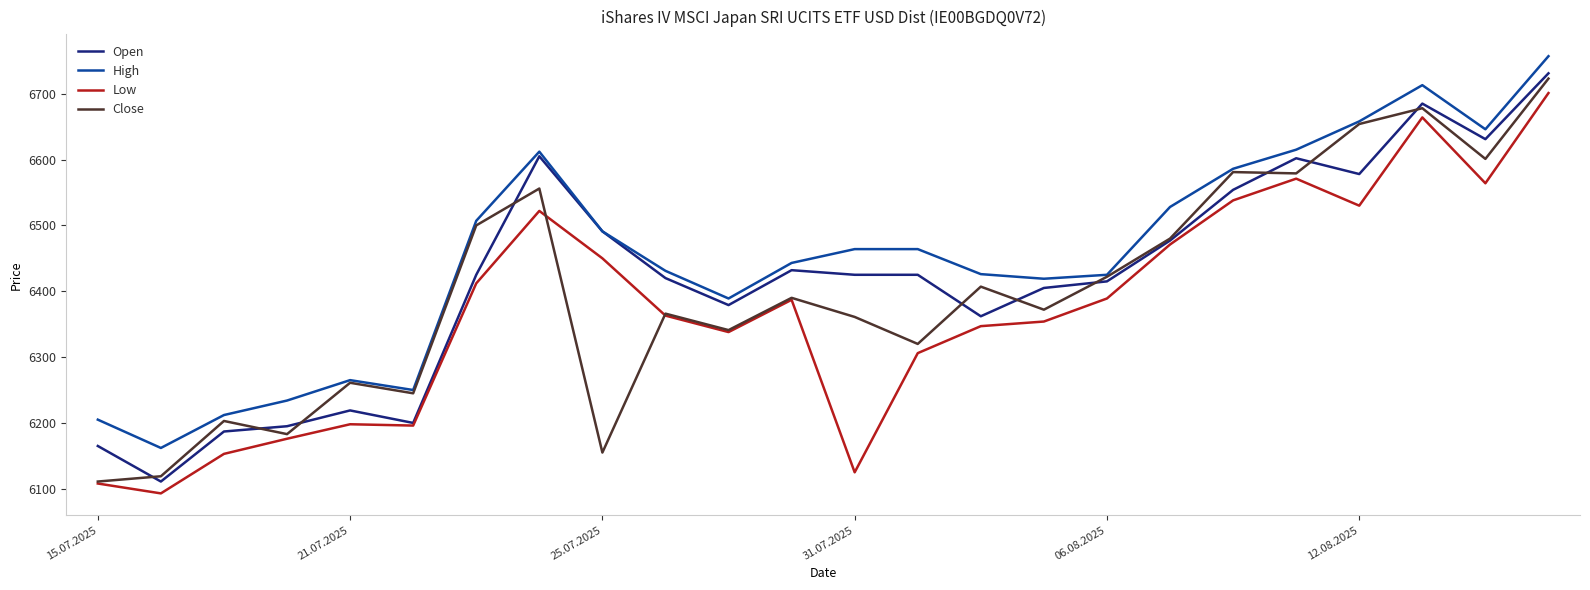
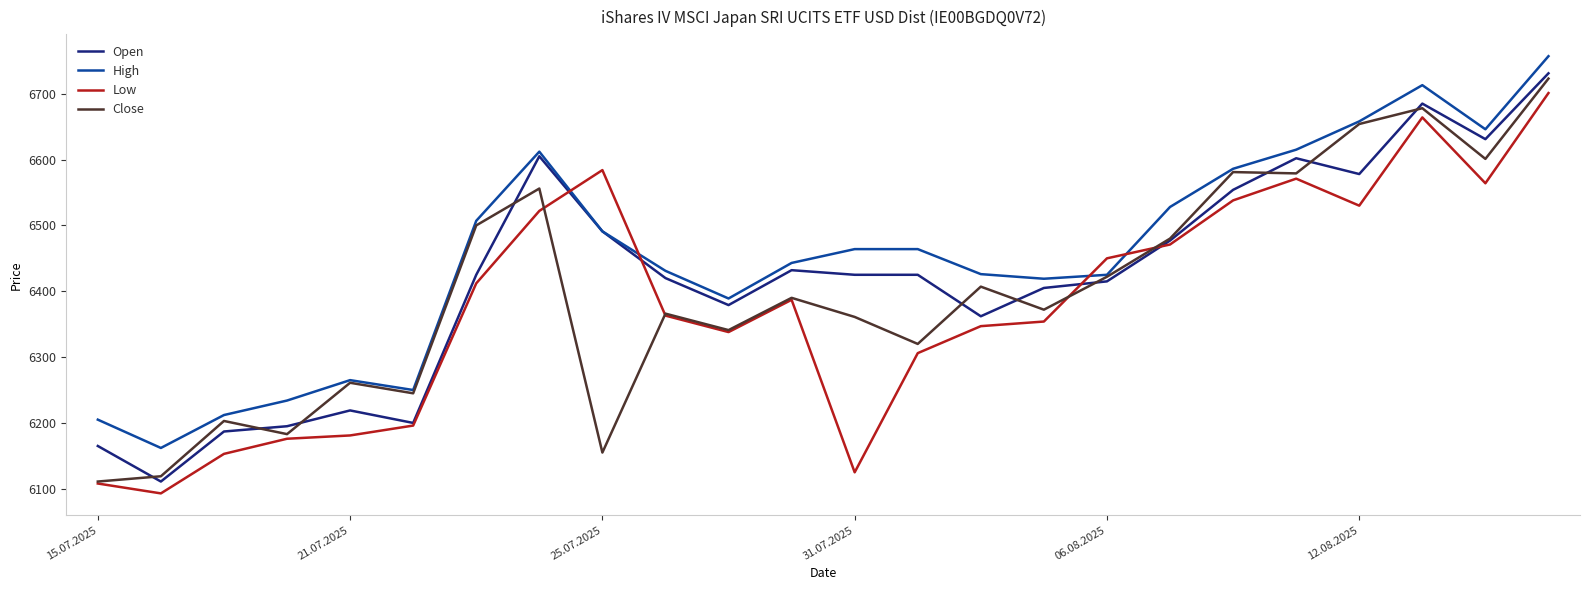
  {
    "Low": {
-     "21.07.2025": 6200,
-     "25.07.2025": 6450,
+     "21.07.2025": 6180,
+     "25.07.2025": 6580,
      "31.07.2025": 6130,
-     "06.08.2025": 6390,
+     "06.08.2025": 6450,
      "12.08.2025": 6530
    },
    "Close": {
      "21.07.2025": 6260,
      "25.07.2025": 6160,
      "31.07.2025": 6360,
      "12.08.2025": 6650
    }
  }
